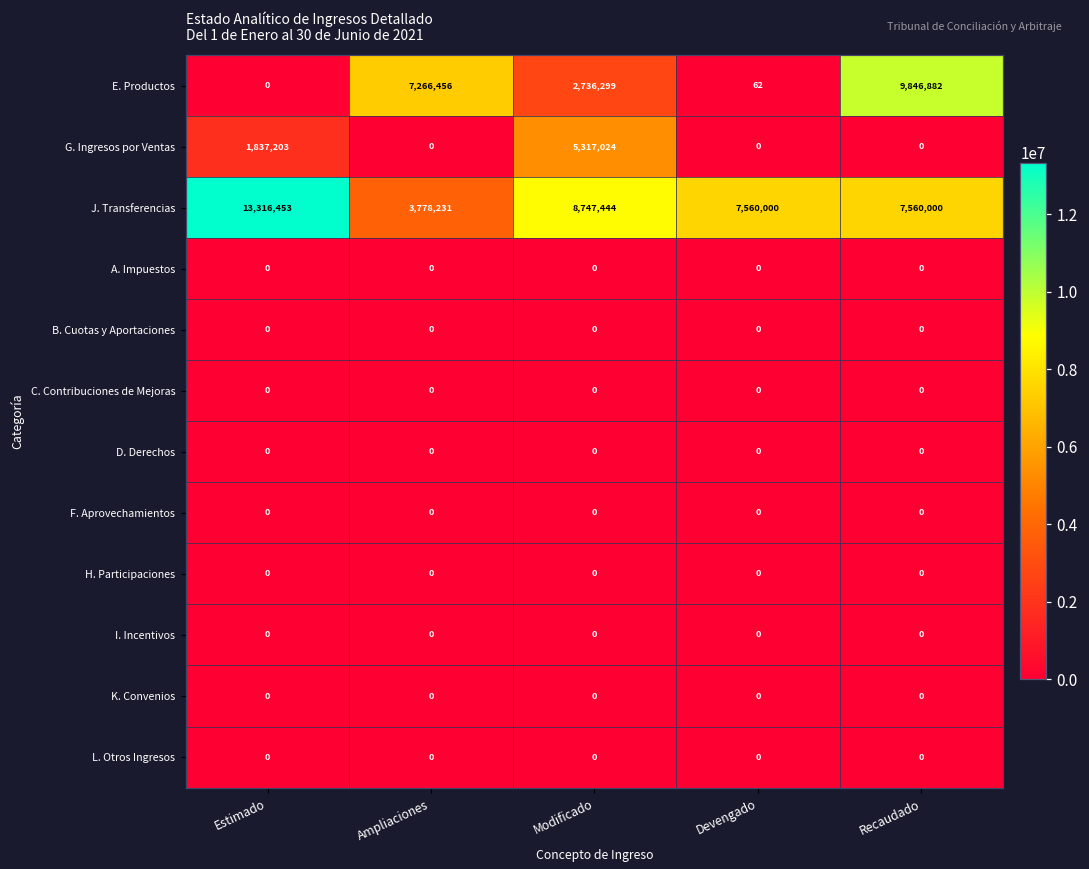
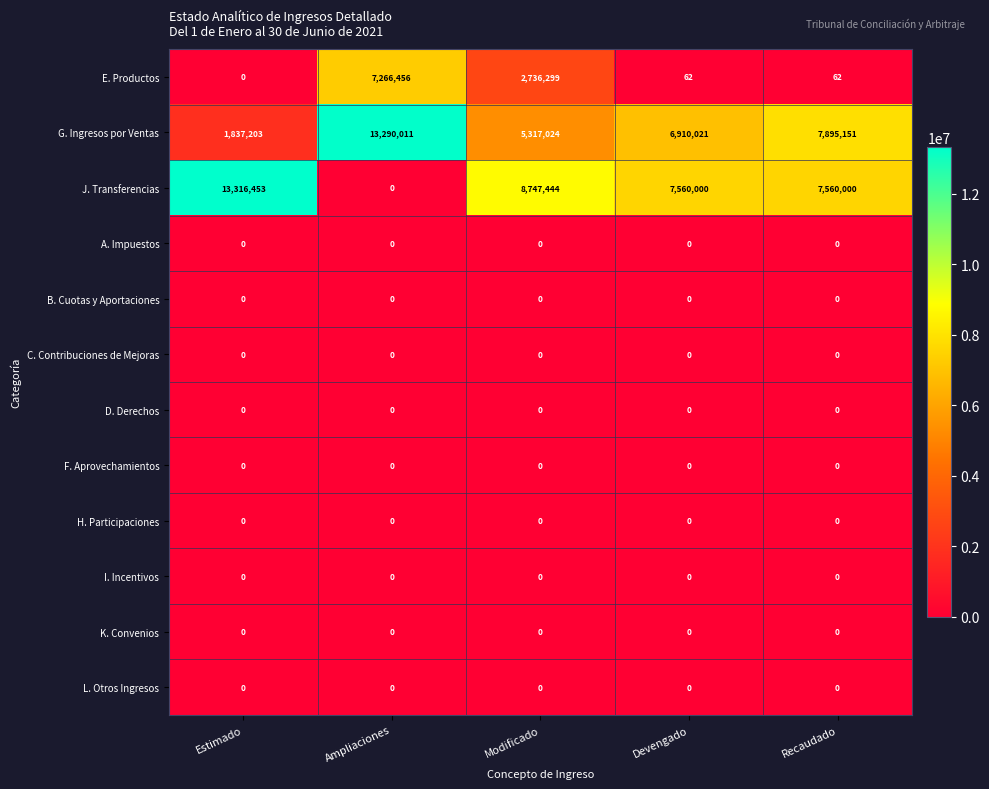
  {
    "E. Productos": {
      "Estimado": "0",
      "Ampliaciones": "7,266,456",
      "Modificado": "2,736,299",
      "Devengado": "62",
-     "Recaudado": "9,846,882"
+     "Recaudado": "62"
    },
    "G. Ingresos por Ventas": {
      "Estimado": "1,837,203",
-     "Ampliaciones": "0",
+     "Ampliaciones": "13,290,011",
      "Modificado": "5,317,024",
-     "Devengado": "0",
-     "Recaudado": "0"
+     "Devengado": "6,910,021",
+     "Recaudado": "7,895,151"
    },
    "J. Transferencias": {
      "Estimado": "13,316,453",
-     "Ampliaciones": "3,778,231",
+     "Ampliaciones": "0",
      "Modificado": "8,747,444",
      "Devengado": "7,560,000",
      "Recaudado": "7,560,000"
    },
    "A. Impuestos": {
      "Estimado": "0",
      "Ampliaciones": "0",
      "Modificado": "0",
      "Devengado": "0",
      "Recaudado": "0"
    },
    "B. Cuotas y Aportaciones": {
      "Estimado": "0",
      "Ampliaciones": "0",
      "Modificado": "0",
      "Devengado": "0",
      "Recaudado": "0"
    },
    "C. Contribuciones de Mejoras": {
      "Estimado": "0",
      "Ampliaciones": "0",
      "Modificado": "0",
      "Devengado": "0",
      "Recaudado": "0"
    },
    "D. Derechos": {
      "Estimado": "0",
      "Ampliaciones": "0",
      "Modificado": "0",
      "Devengado": "0",
      "Recaudado": "0"
    },
    "F. Aprovechamientos": {
      "Estimado": "0",
      "Ampliaciones": "0",
      "Modificado": "0",
      "Devengado": "0",
      "Recaudado": "0"
    },
    "H. Participaciones": {
      "Estimado": "0",
      "Ampliaciones": "0",
      "Modificado": "0",
      "Devengado": "0",
      "Recaudado": "0"
    },
    "I. Incentivos": {
      "Estimado": "0",
      "Ampliaciones": "0",
      "Modificado": "0",
      "Devengado": "0",
      "Recaudado": "0"
    },
    "K. Convenios": {
      "Estimado": "0",
      "Ampliaciones": "0",
      "Modificado": "0",
      "Devengado": "0",
      "Recaudado": "0"
    },
    "L. Otros Ingresos": {
      "Estimado": "0",
      "Ampliaciones": "0",
      "Modificado": "0",
      "Devengado": "0",
      "Recaudado": "0"
    }
  }
